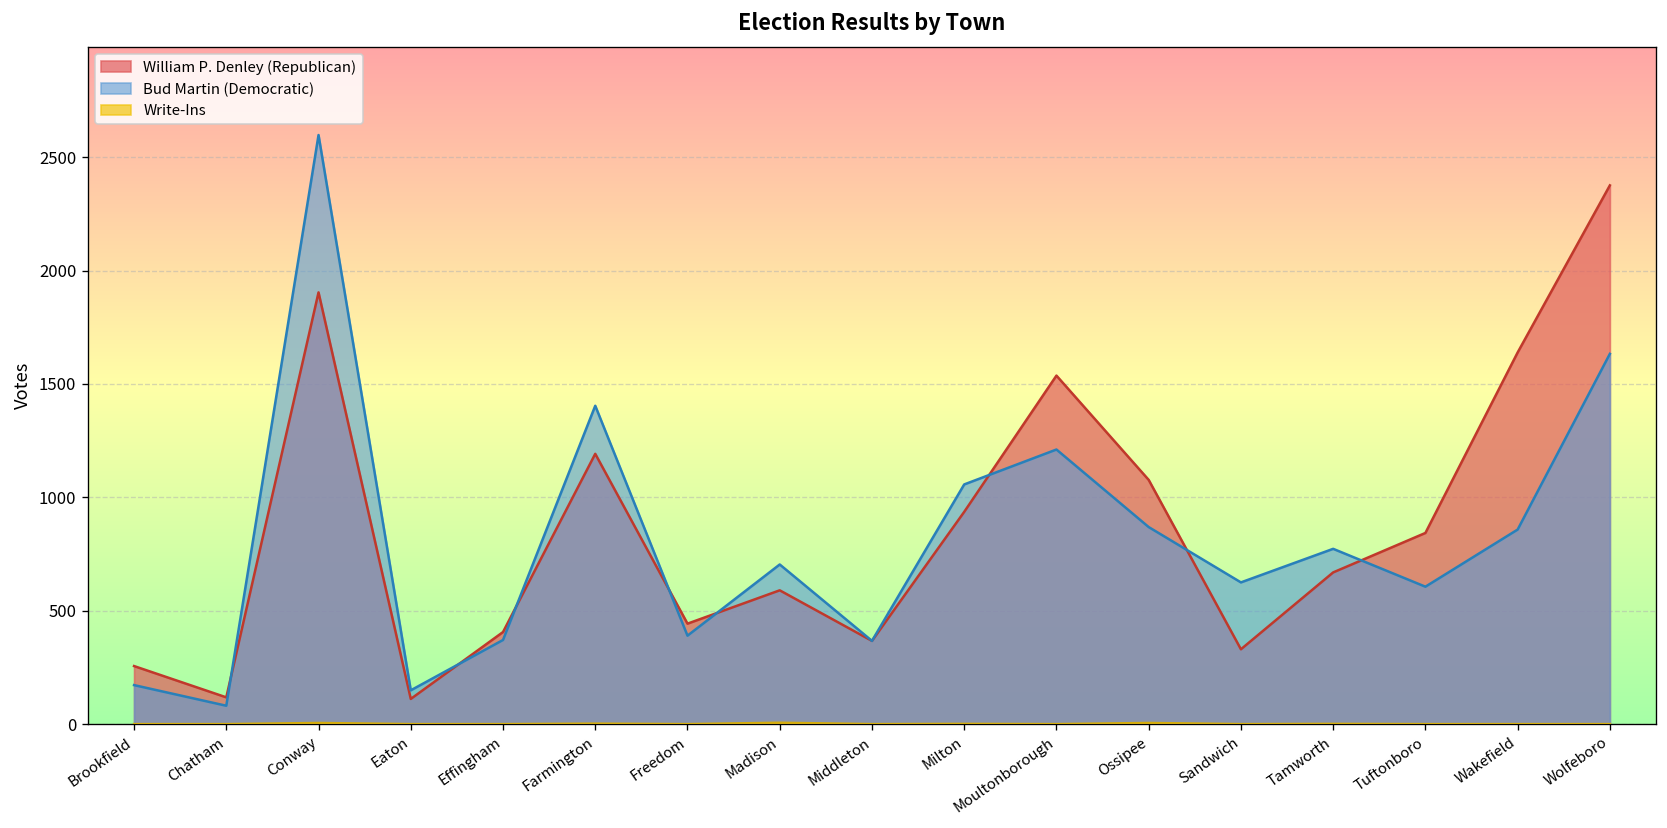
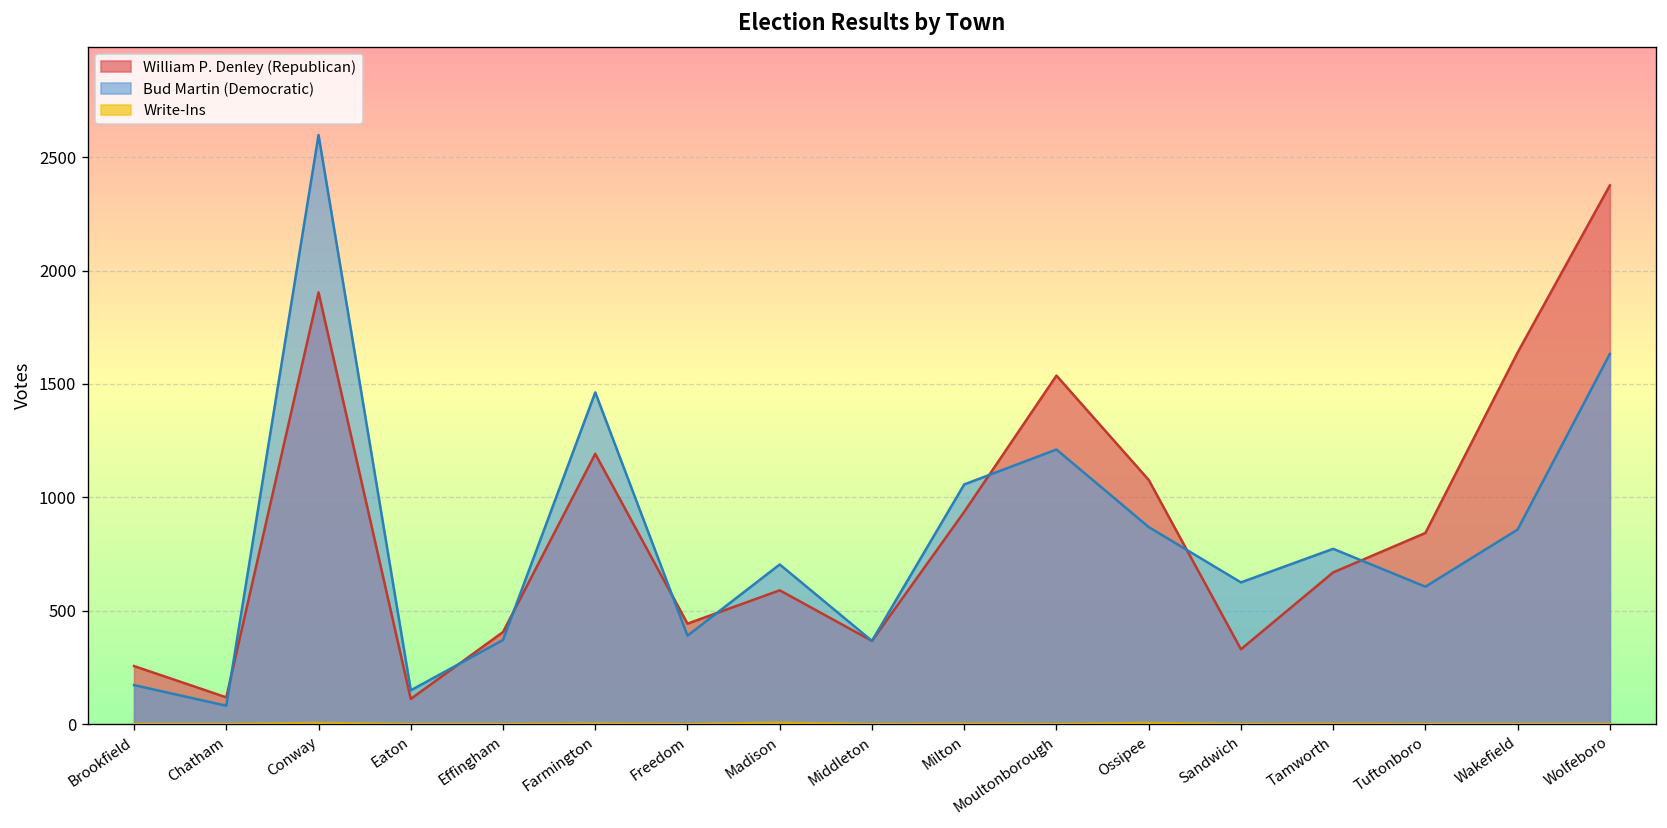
  {
    "William P. Denley (Republican)": {
      "Brookfield": 260,
      "Chatham": 120,
      "Conway": 1900,
      "Eaton": 110,
      "Effingham": 410,
      "Farmington": 1190,
      "Freedom": 440,
      "Madison": 590,
      "Milton": 940,
      "Moultonborough": 1540,
      "Ossipee": 1080,
      "Sandwich": 330,
      "Tamworth": 670,
      "Tuftonboro": 840,
      "Wakefield": 1640,
      "Wolfeboro": 2380
    },
    "Bud Martin (Democratic)": {
      "Brookfield": 170,
      "Chatham": 80,
      "Conway": 2600,
      "Eaton": 150,
      "Effingham": 370,
-     "Farmington": 1400,
+     "Farmington": 1460,
      "Freedom": 390,
      "Madison": 700,
      "Milton": 1060,
      "Moultonborough": 1210,
      "Ossipee": 870,
      "Sandwich": 630,
      "Tamworth": 770,
      "Tuftonboro": 610,
      "Wakefield": 860,
      "Wolfeboro": 1630
    },
    "Write-Ins": {
      "Brookfield": 0,
      "Chatham": 0,
      "Conway": 10,
      "Eaton": 0,
      "Effingham": 0,
      "Farmington": 0,
      "Freedom": 0,
      "Madison": 10,
      "Middleton": 0,
      "Milton": 0,
      "Moultonborough": 0,
      "Ossipee": 10,
      "Sandwich": 0,
      "Tamworth": 0,
      "Tuftonboro": 0,
      "Wakefield": 0,
      "Wolfeboro": 0
    }
  }
